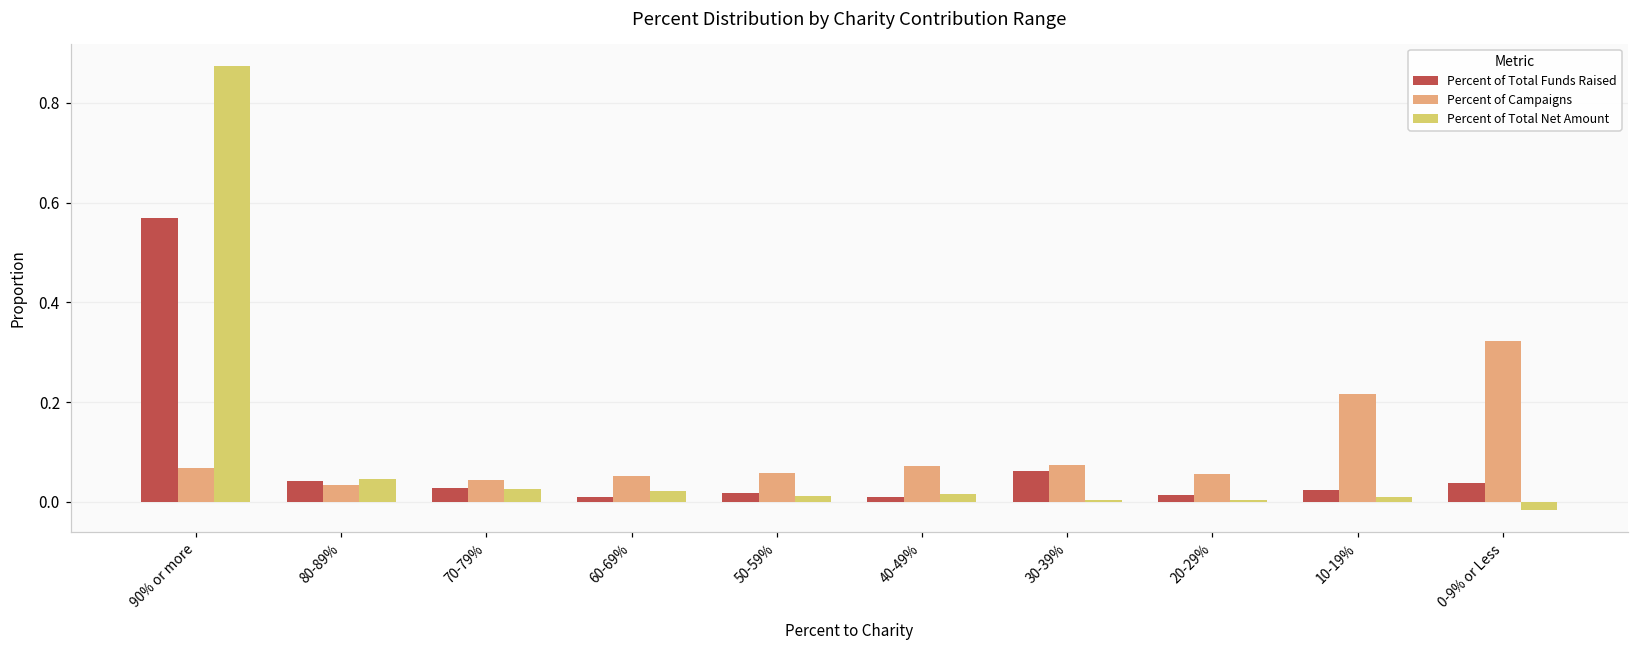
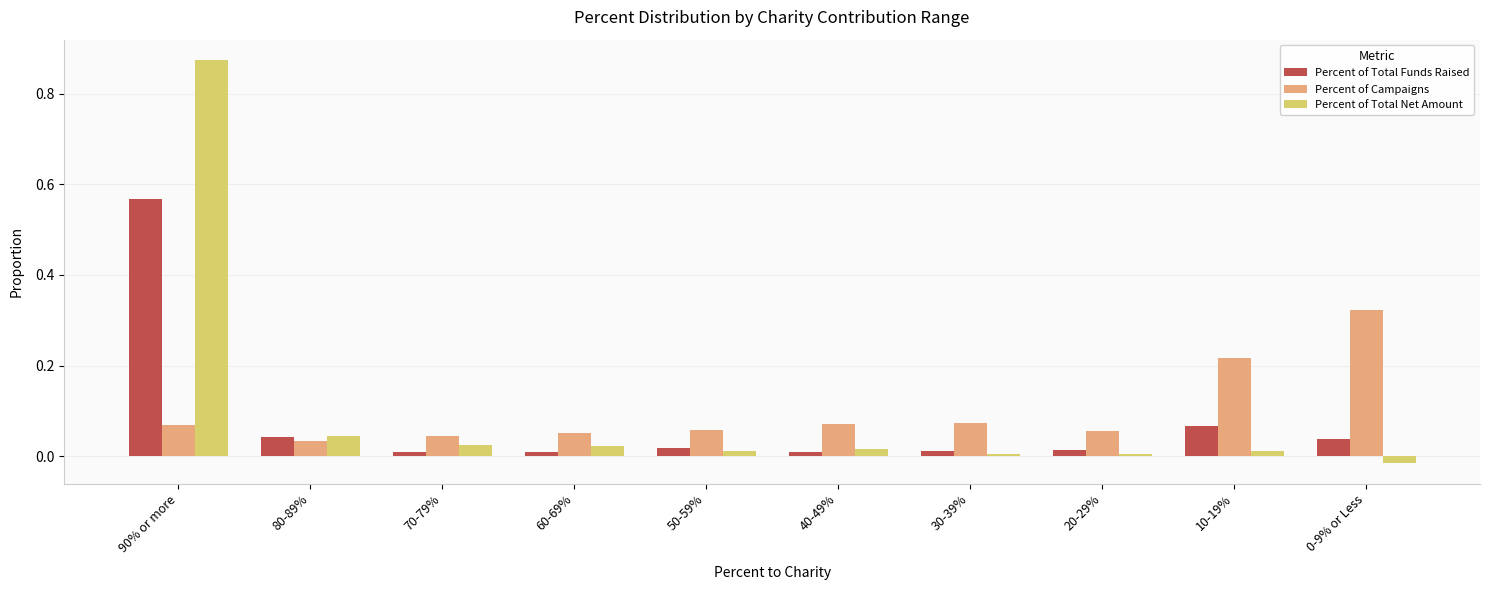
  {
    "Percent of Total Funds Raised": {
      "90% or more": 0.57,
      "80-89%": 0.04,
-     "70-79%": 0.03,
+     "70-79%": 0.01,
      "60-69%": 0.01,
      "50-59%": 0.02,
      "40-49%": 0.01,
-     "30-39%": 0.06,
+     "30-39%": 0.01,
      "20-29%": 0.01,
-     "10-19%": 0.02,
+     "10-19%": 0.07,
      "0-9% or Less": 0.04
    }
  }
